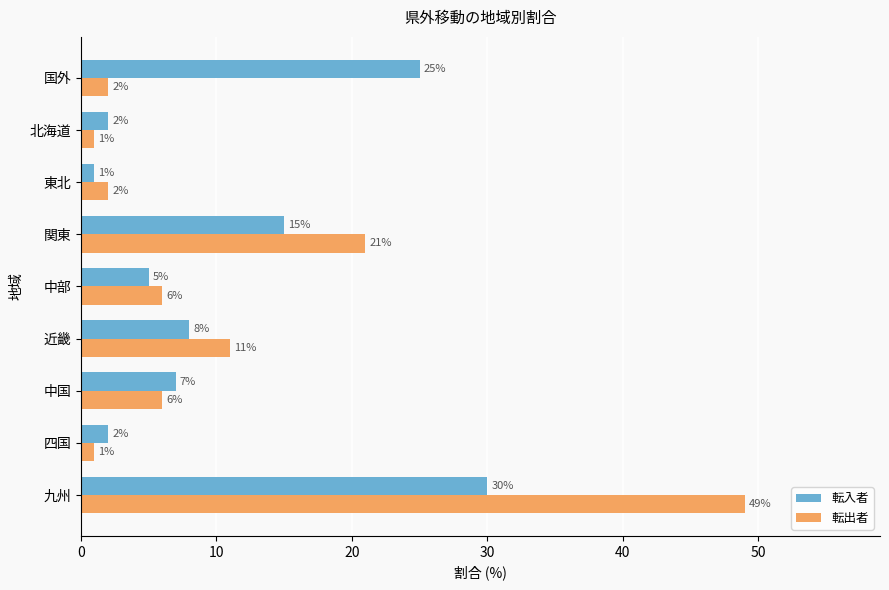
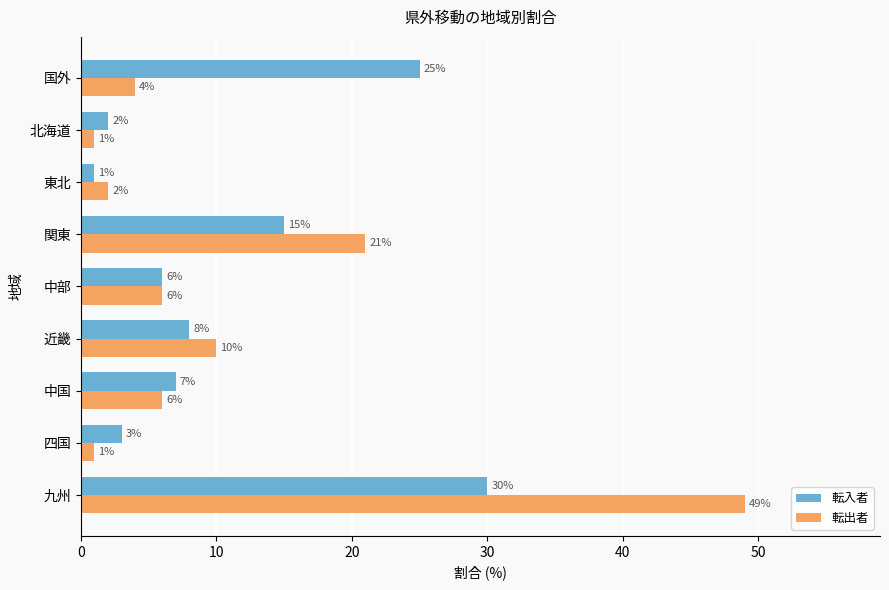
  {
    "転入者": {
      "国外": "25%",
      "北海道": "2%",
      "東北": "1%",
      "関東": "15%",
-     "中部": "5%",
+     "中部": "6%",
      "近畿": "8%",
      "中国": "7%",
-     "四国": "2%",
+     "四国": "3%",
      "九州": "30%"
    },
    "転出者": {
-     "国外": "2%",
+     "国外": "4%",
      "北海道": "1%",
      "東北": "2%",
      "関東": "21%",
      "中部": "6%",
-     "近畿": "11%",
+     "近畿": "10%",
      "中国": "6%",
      "四国": "1%",
      "九州": "49%"
    }
  }
